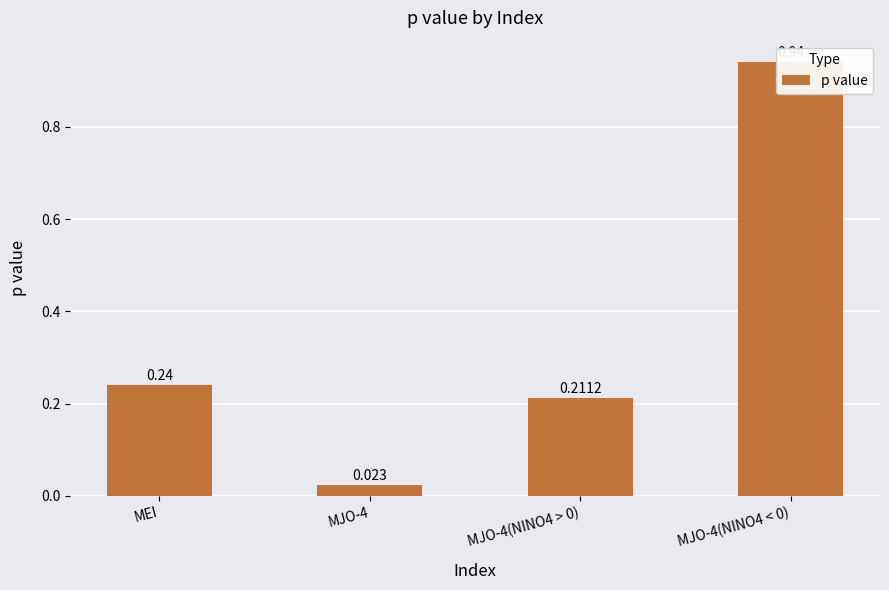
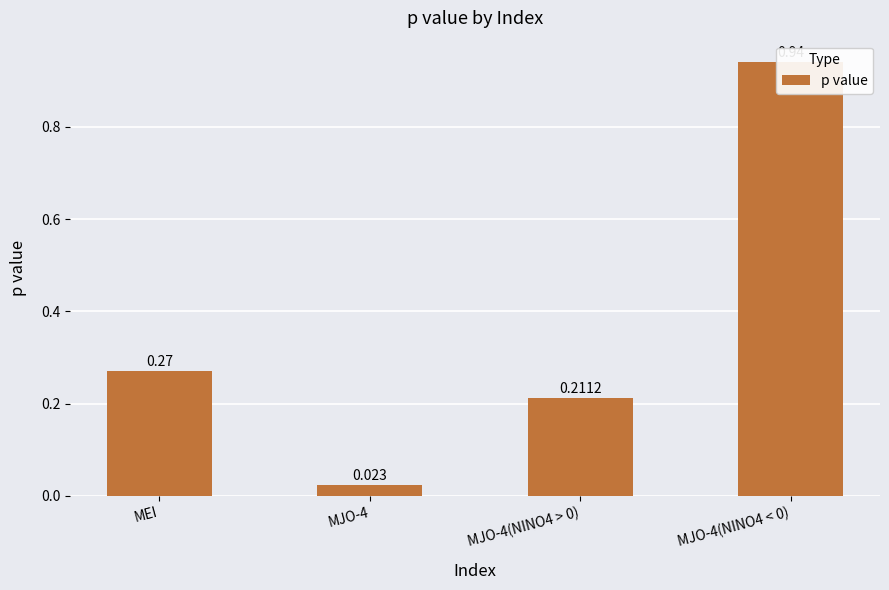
  {
-   "MEI": 0.24,
+   "MEI": 0.27,
    "MJO-4": 0.023,
    "MJO-4(NINO4 > 0)": 0.2112
  }
